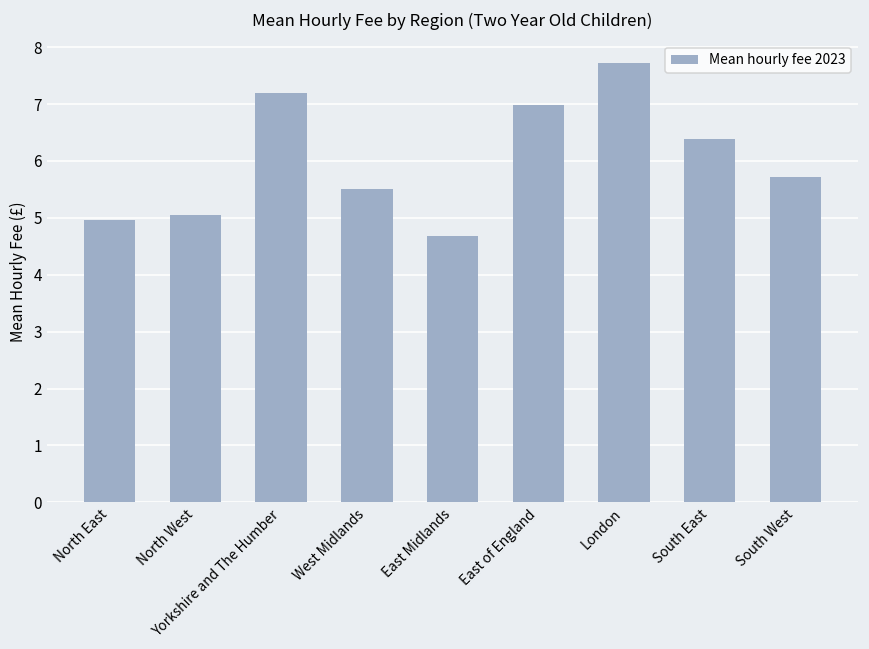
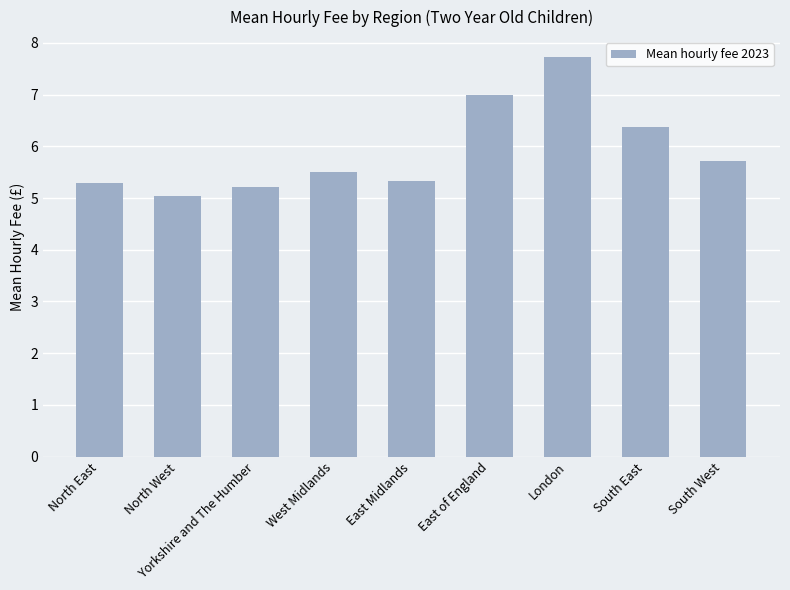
  {
-   "North East": 5.0,
+   "North East": 5.3,
    "North West": 5.0,
-   "Yorkshire and The Humber": 7.2,
+   "Yorkshire and The Humber": 5.2,
    "West Midlands": 5.5,
-   "East Midlands": 4.7,
+   "East Midlands": 5.3,
    "East of England": 7.0,
    "London": 7.7,
    "South East": 6.4,
    "South West": 5.7
  }
